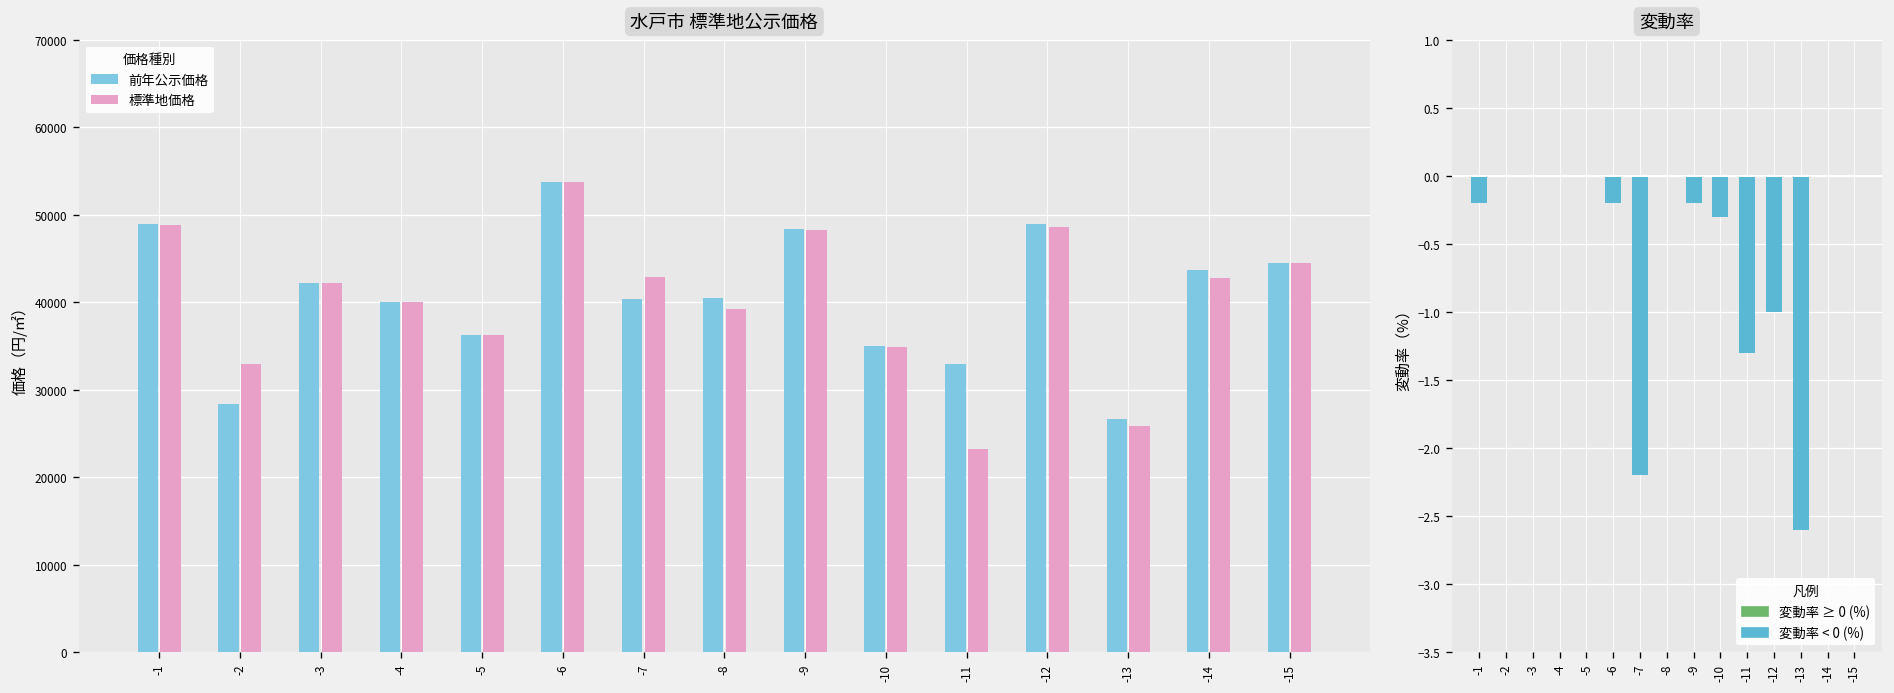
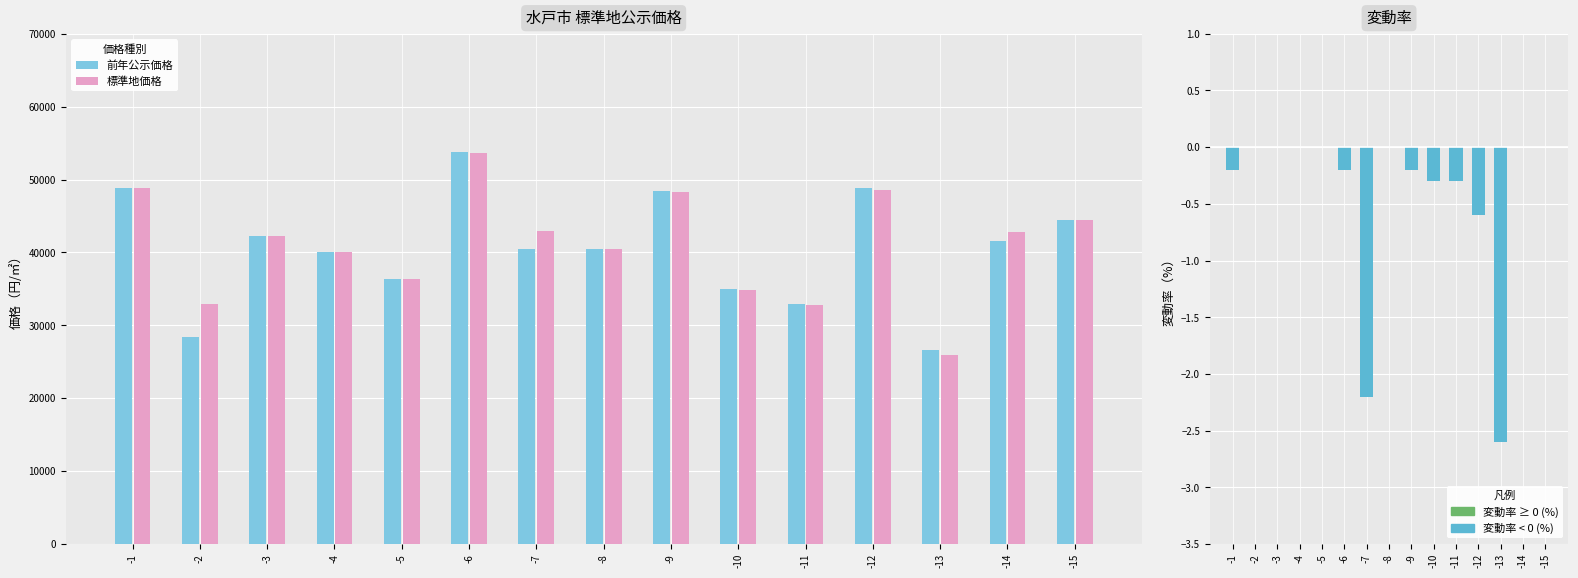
  {
    "水戸市 標準地公示価格": {
      "前年公示価格": {
        "-1": 49000,
        "-2": 28000,
        "-3": 42000,
        "-4": 40000,
        "-5": 36000,
        "-6": 54000,
        "-7": 40000,
        "-8": 41000,
        "-9": 48000,
        "-10": 35000,
        "-11": 33000,
        "-12": 49000,
        "-13": 27000,
-       "-14": 44000,
+       "-14": 42000,
        "-15": 45000
      },
      "標準地価格": {
        "-1": 49000,
        "-2": 33000,
        "-3": 42000,
        "-4": 40000,
        "-5": 36000,
        "-6": 54000,
        "-7": 43000,
-       "-8": 39000,
+       "-8": 41000,
        "-9": 48000,
        "-10": 35000,
-       "-11": 23000,
+       "-11": 33000,
        "-12": 49000,
        "-13": 26000,
        "-14": 43000,
        "-15": 45000
      }
    },
    "変動率": {
      "-1": -0.2,
      "-2": 0.0,
      "-3": 0.0,
      "-4": 0.0,
      "-5": 0.0,
      "-6": -0.2,
      "-7": -2.2,
      "-8": 0.0,
      "-9": -0.2,
      "-10": -0.3,
-     "-11": -1.3,
-     "-12": -1.0,
+     "-11": -0.3,
+     "-12": -0.6,
      "-13": -2.6,
      "-14": 0.0,
      "-15": 0.0
    }
  }
